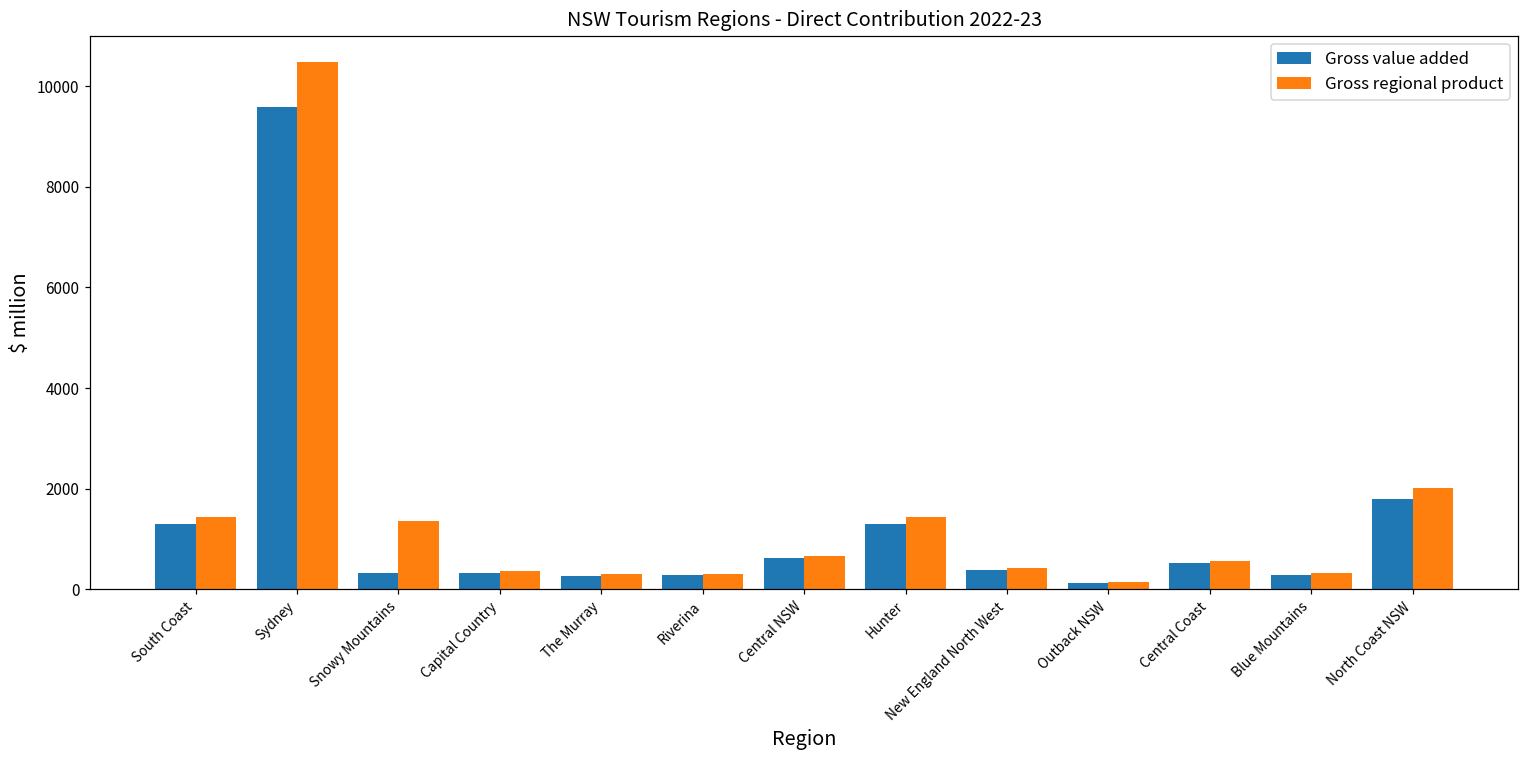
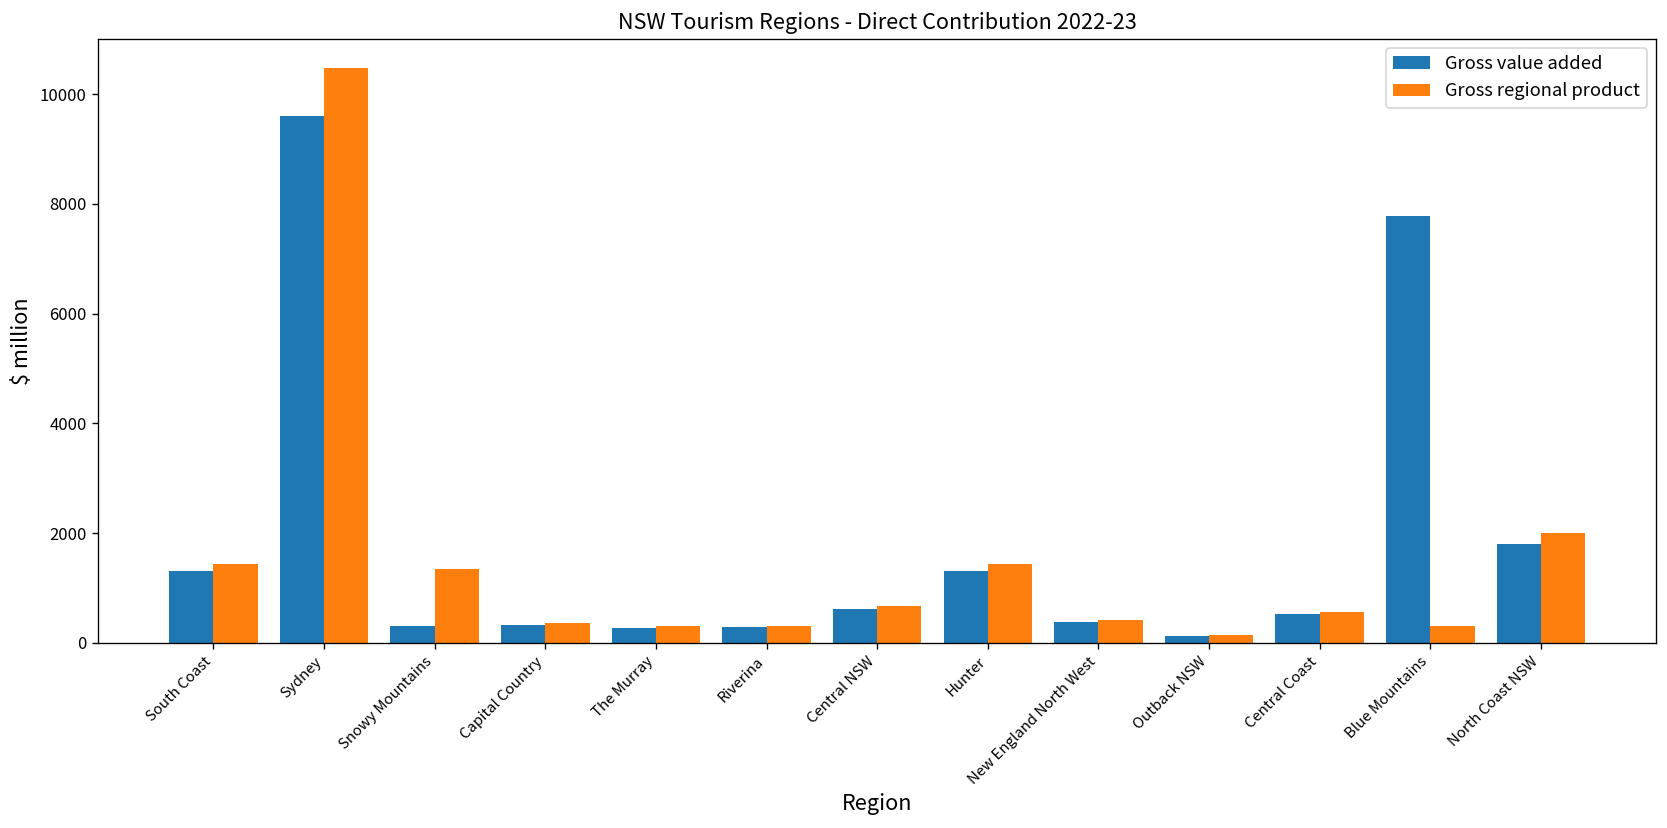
  {
    "Gross value added": {
      "South Coast": 1300,
      "Sydney": 9600,
      "Snowy Mountains": 300,
      "Capital Country": 300,
      "The Murray": 300,
      "Riverina": 300,
      "Central NSW": 600,
      "Hunter": 1300,
      "New England North West": 400,
      "Outback NSW": 100,
      "Central Coast": 500,
-     "Blue Mountains": 300,
+     "Blue Mountains": 7800,
      "North Coast NSW": 1800
    },
    "Gross regional product": {
      "South Coast": 1400,
      "Sydney": 10500,
      "Snowy Mountains": 1300,
      "Capital Country": 400,
      "The Murray": 300,
      "Riverina": 300,
      "Central NSW": 700,
      "Hunter": 1400,
      "New England North West": 400,
      "Outback NSW": 100,
      "Central Coast": 600,
      "Blue Mountains": 300,
      "North Coast NSW": 2000
    }
  }
